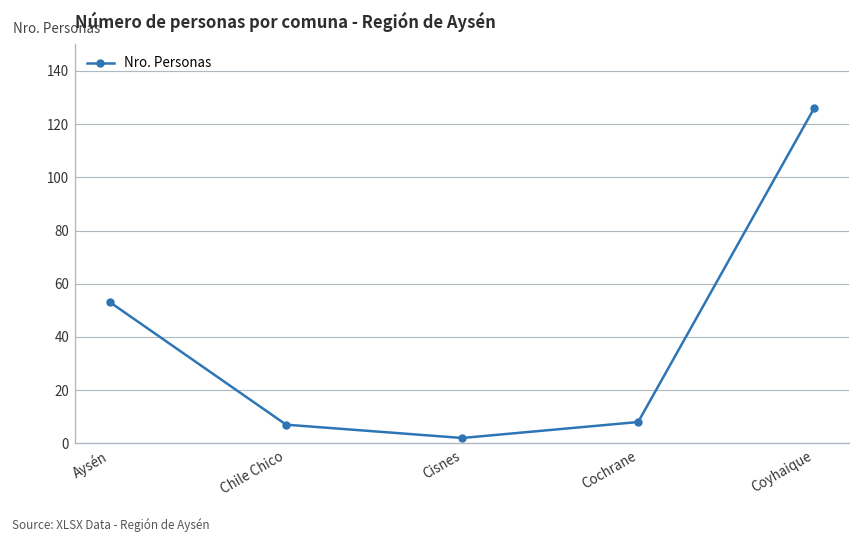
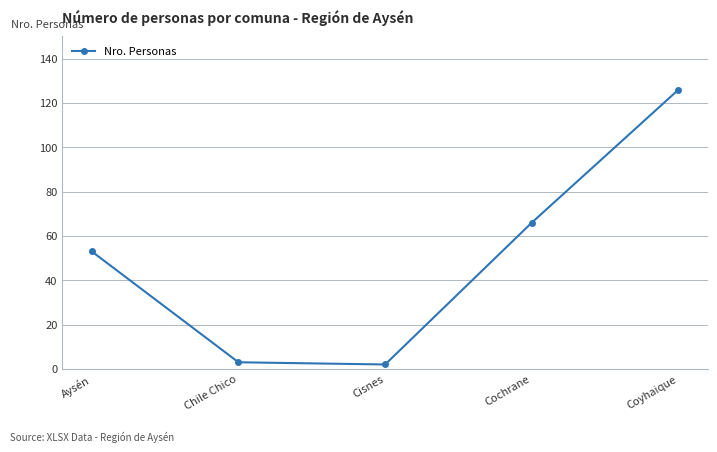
  {
    "Aysén": 53,
-   "Chile Chico": 7,
+   "Chile Chico": 3,
    "Cisnes": 2,
-   "Cochrane": 8,
+   "Cochrane": 66,
    "Coyhaique": 126
  }
